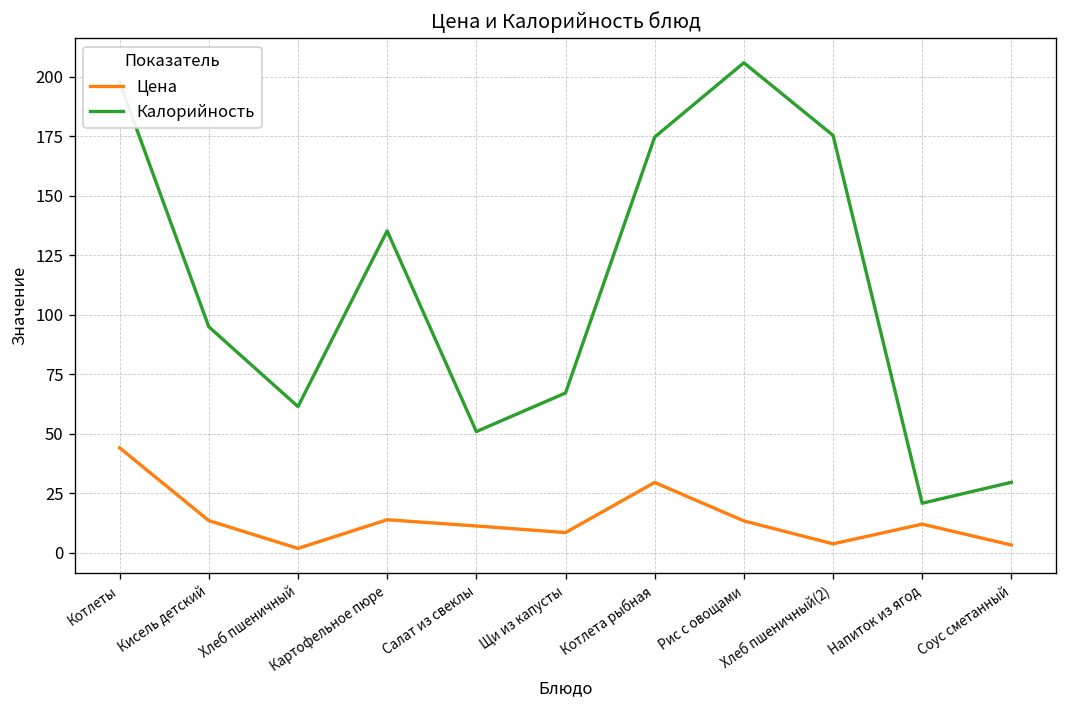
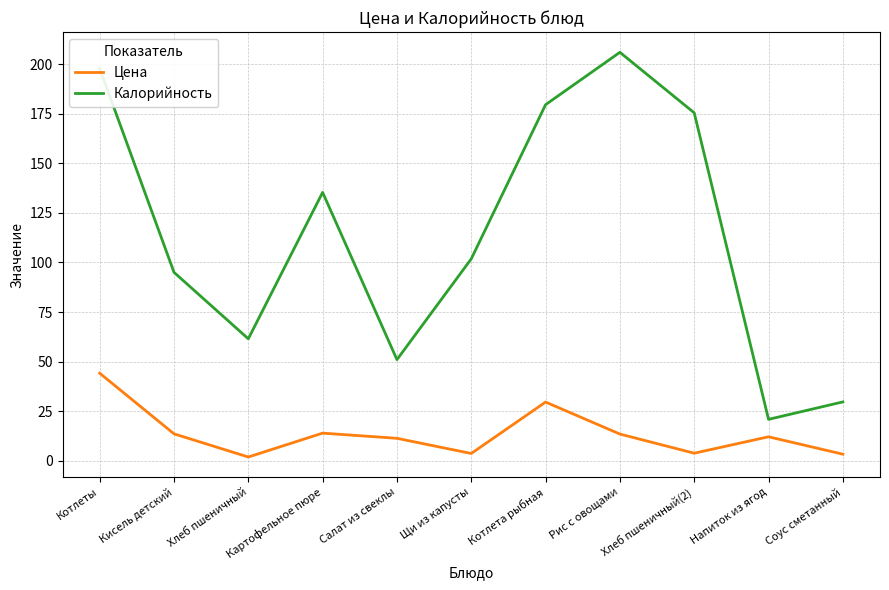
  {
    "Цена": {
      "Котлеты": 44,
      "Кисель детский": 14,
      "Хлеб пшеничный": 2,
      "Картофельное пюре": 14,
      "Салат из свеклы": 11,
-     "Щи из капусты": 9,
+     "Щи из капусты": 4,
      "Котлета рыбная": 30,
      "Рис с овощами": 13,
      "Хлеб пшеничный(2)": 4,
      "Напиток из ягод": 12,
      "Соус сметанный": 3
    },
    "Калорийность": {
      "Кисель детский": 95,
      "Хлеб пшеничный": 62,
      "Картофельное пюре": 135,
      "Салат из свеклы": 51,
-     "Щи из капусты": 67,
-     "Котлета рыбная": 175,
+     "Щи из капусты": 102,
+     "Котлета рыбная": 180,
      "Рис с овощами": 206,
      "Хлеб пшеничный(2)": 175,
      "Напиток из ягод": 21,
      "Соус сметанный": 30
    }
  }
